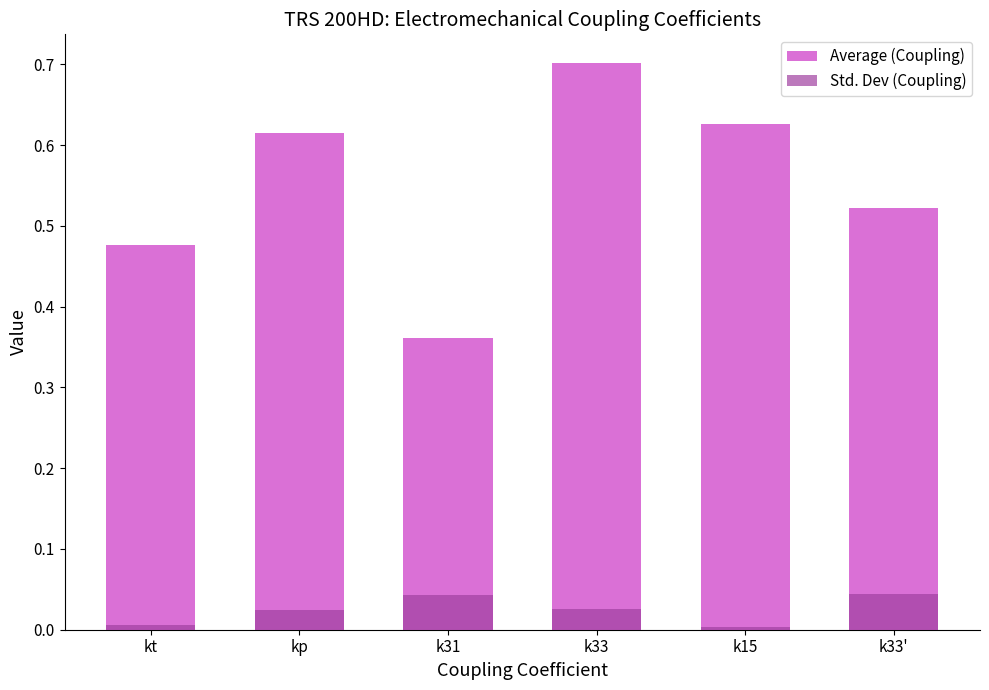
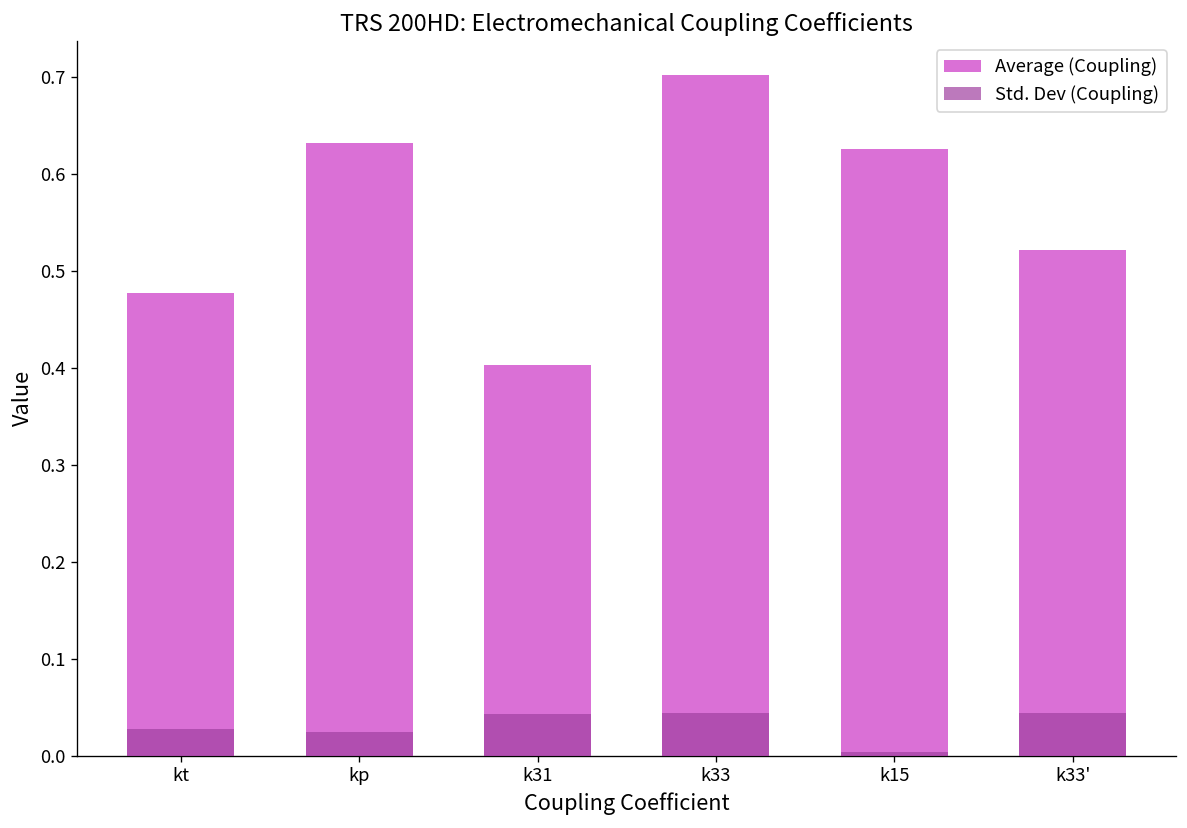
  {
    "Average (Coupling)": {
      "kt": 0.48,
-     "kp": 0.62,
-     "k31": 0.36,
+     "kp": 0.63,
+     "k31": 0.40,
      "k33": 0.70,
      "k15": 0.63,
      "k33'": 0.52
    },
    "Std. Dev (Coupling)": {
-     "kt": 0.01,
-     "k33": 0.03
+     "kt": 0.03,
+     "k33": 0.04
    }
  }
